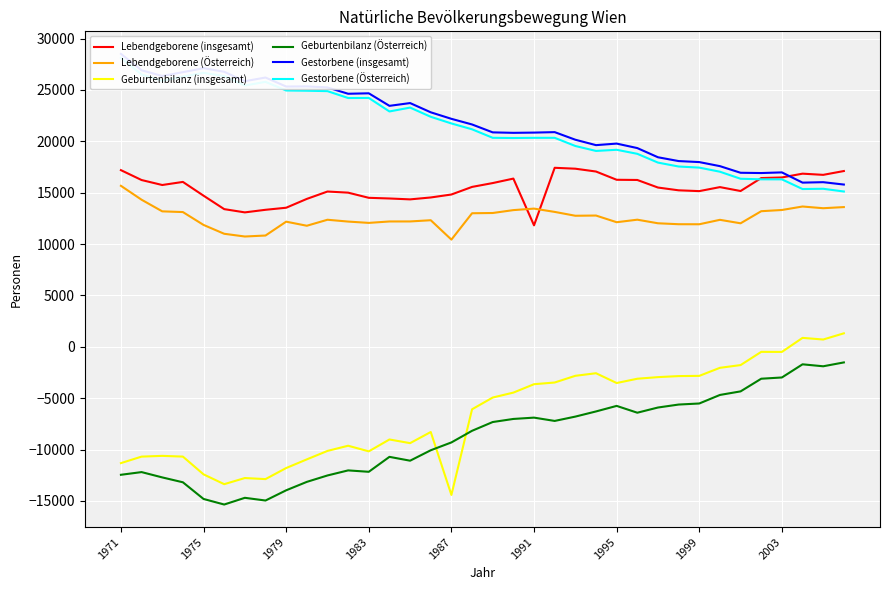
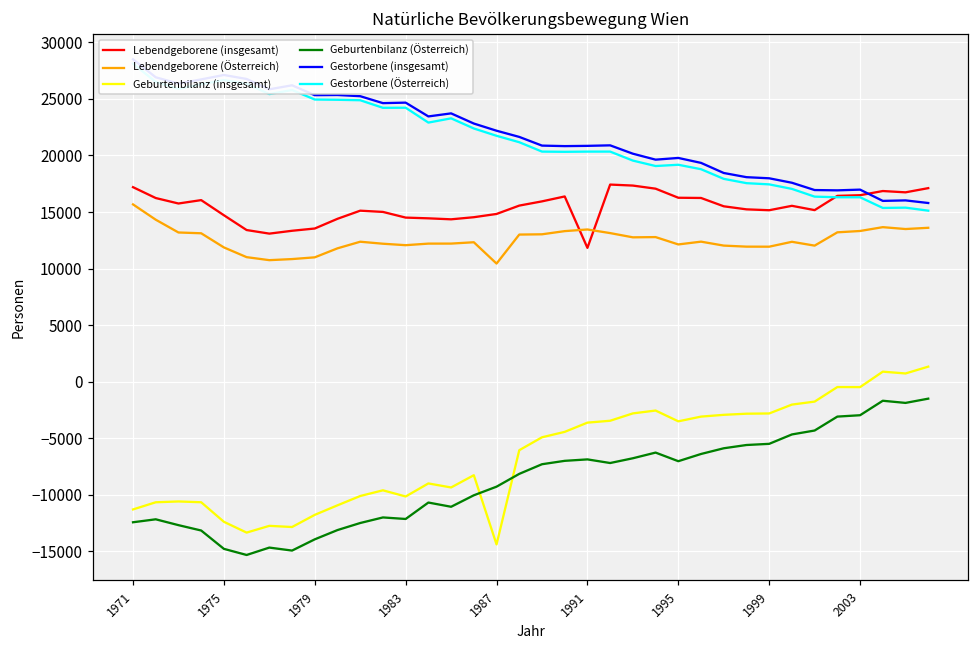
  {
    "Lebendgeborene (insgesamt)": {
      "1971": 17200,
      "1975": 14700,
      "1979": 13500,
      "1983": 14500,
      "1987": 14800,
      "1991": 11800,
      "1995": 16300,
      "1999": 15200
    },
    "Lebendgeborene (Österreich)": {
      "1971": 15700,
      "1975": 11900,
-     "1979": 12200,
+     "1979": 11000,
      "1983": 12100,
      "1987": 10400,
      "1991": 13500,
      "1995": 12100,
      "1999": 11900,
      "2003": 13300
    },
    "Geburtenbilanz (insgesamt)": {
      "1971": -11300,
      "1975": -12400,
      "1979": -11800,
      "1983": -10200,
      "1987": -14400,
      "1991": -3600,
      "1995": -3500,
      "1999": -2800,
      "2003": -500
    },
    "Geburtenbilanz (Österreich)": {
      "1971": -12500,
      "1975": -14800,
      "1979": -14000,
      "1983": -12200,
      "1987": -9300,
      "1991": -6900,
-     "1995": -5700,
+     "1995": -7100,
      "1999": -5500,
      "2003": -3000
    },
    "Gestorbene (insgesamt)": {
      "1983": 24700,
      "1987": 22200,
      "1991": 20900,
      "1995": 19800,
      "1999": 18000,
      "2003": 17000
    },
    "Gestorbene (Österreich)": {
      "1979": 25000,
      "1983": 24200,
      "1987": 21700,
      "1991": 20300,
      "1995": 19200,
      "1999": 17400
    }
  }
